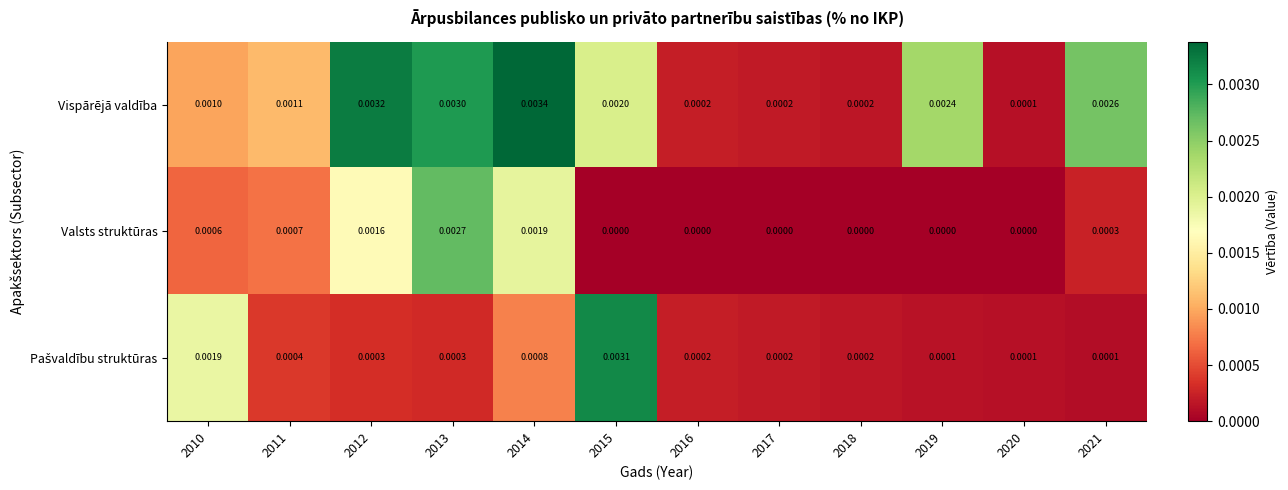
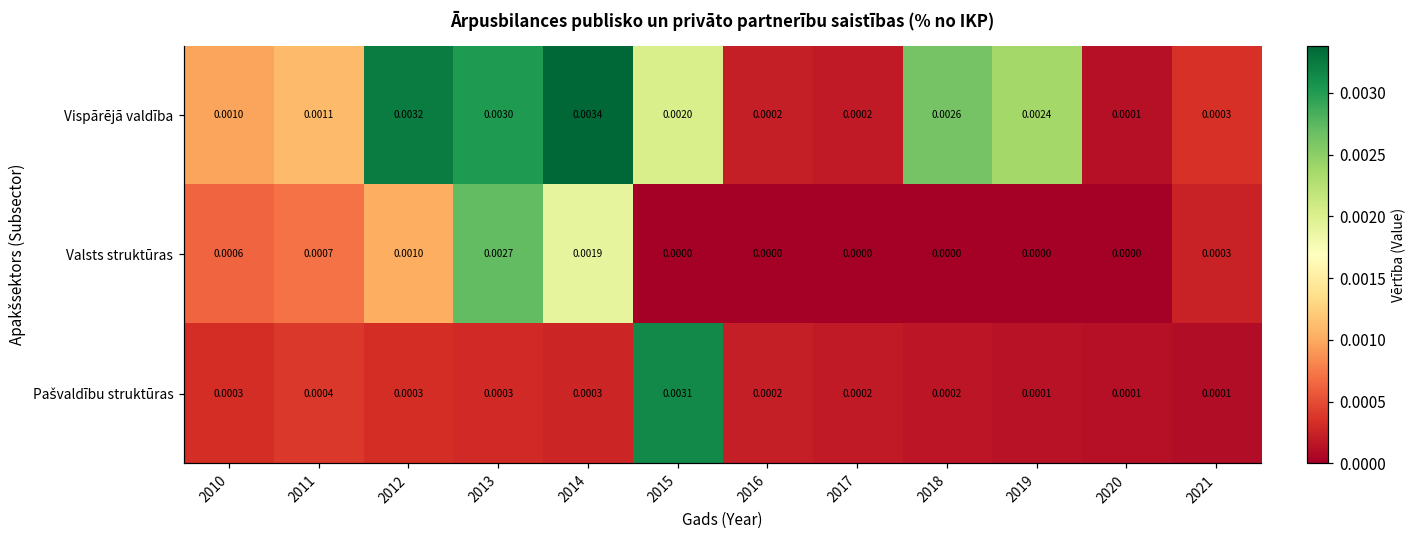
  {
    "Vispārējā valdība": {
      "2010": 0.0010,
      "2011": 0.0011,
      "2012": 0.0032,
      "2013": 0.0030,
      "2014": 0.0034,
      "2015": 0.0020,
      "2016": 0.0002,
      "2017": 0.0002,
-     "2018": 0.0002,
+     "2018": 0.0026,
      "2019": 0.0024,
      "2020": 0.0001,
-     "2021": 0.0026
+     "2021": 0.0003
    },
    "Valsts struktūras": {
      "2010": 0.0006,
      "2011": 0.0007,
-     "2012": 0.0016,
+     "2012": 0.0010,
      "2013": 0.0027,
      "2014": 0.0019,
      "2015": 0.0000,
      "2016": 0.0000,
      "2017": 0.0000,
      "2018": 0.0000,
      "2019": 0.0000,
      "2020": 0.0000,
      "2021": 0.0003
    },
    "Pašvaldību struktūras": {
-     "2010": 0.0019,
+     "2010": 0.0003,
      "2011": 0.0004,
      "2012": 0.0003,
      "2013": 0.0003,
-     "2014": 0.0008,
+     "2014": 0.0003,
      "2015": 0.0031,
      "2016": 0.0002,
      "2017": 0.0002,
      "2018": 0.0002,
      "2019": 0.0001,
      "2020": 0.0001,
      "2021": 0.0001
    }
  }
